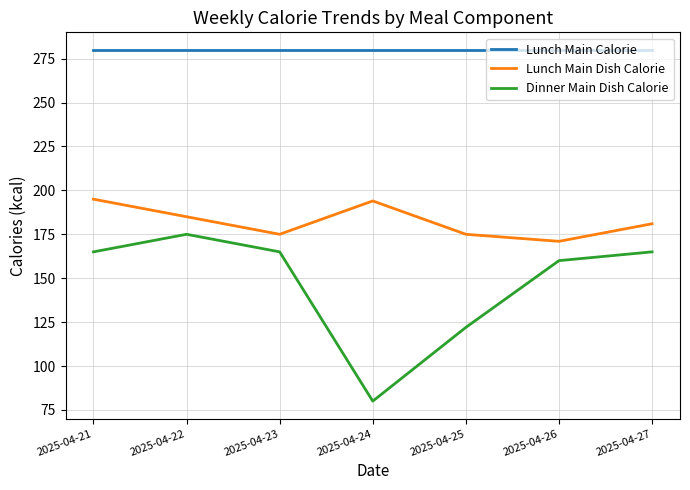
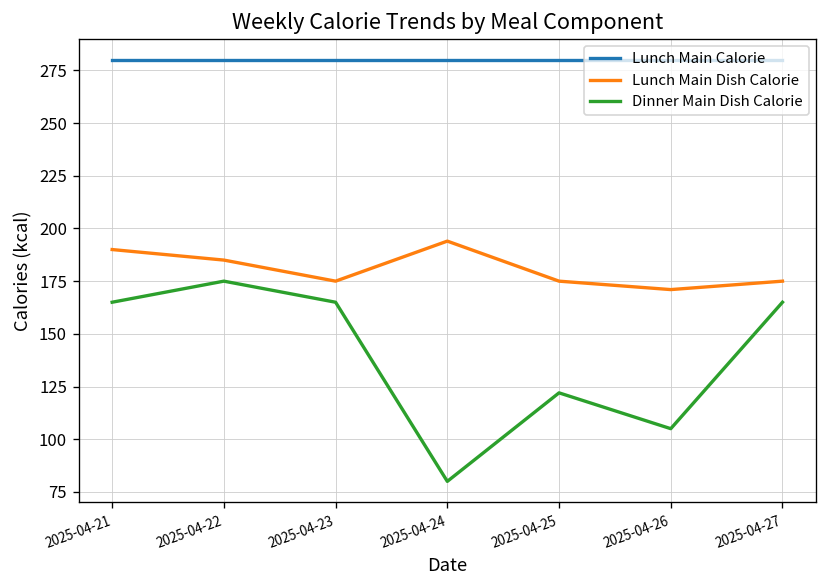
  {
    "Lunch Main Calorie": {
      "2025-04-21": 280,
      "2025-04-22": 280,
      "2025-04-23": 280,
      "2025-04-24": 280,
      "2025-04-25": 280
    },
    "Lunch Main Dish Calorie": {
-     "2025-04-21": 195,
+     "2025-04-21": 190,
      "2025-04-22": 185,
      "2025-04-23": 175,
      "2025-04-24": 194,
      "2025-04-25": 175,
      "2025-04-26": 171,
-     "2025-04-27": 181
+     "2025-04-27": 175
    },
    "Dinner Main Dish Calorie": {
      "2025-04-21": 165,
      "2025-04-22": 175,
      "2025-04-23": 165,
      "2025-04-24": 80,
      "2025-04-25": 122,
-     "2025-04-26": 160,
+     "2025-04-26": 105,
      "2025-04-27": 165
    }
  }
